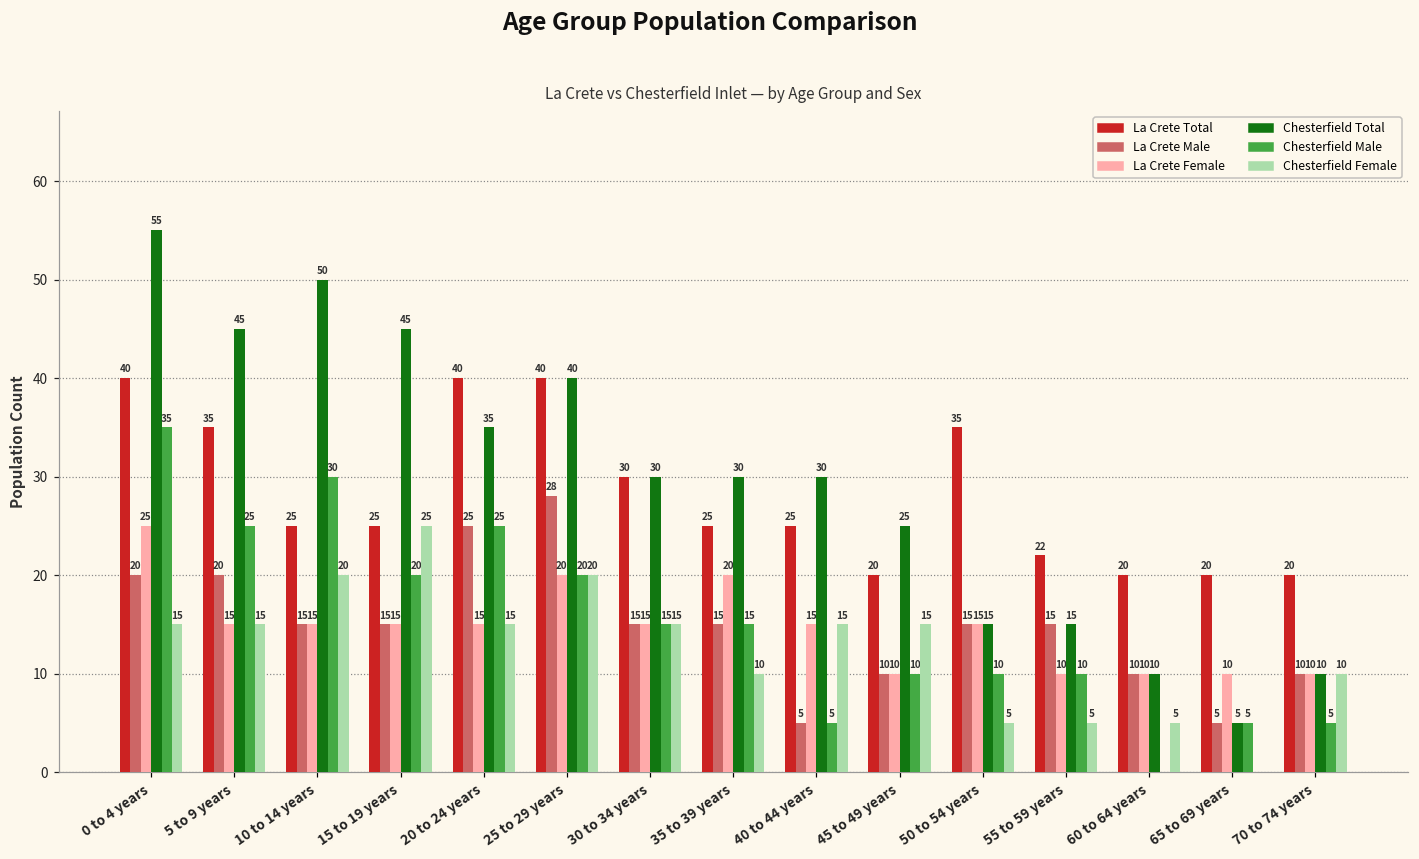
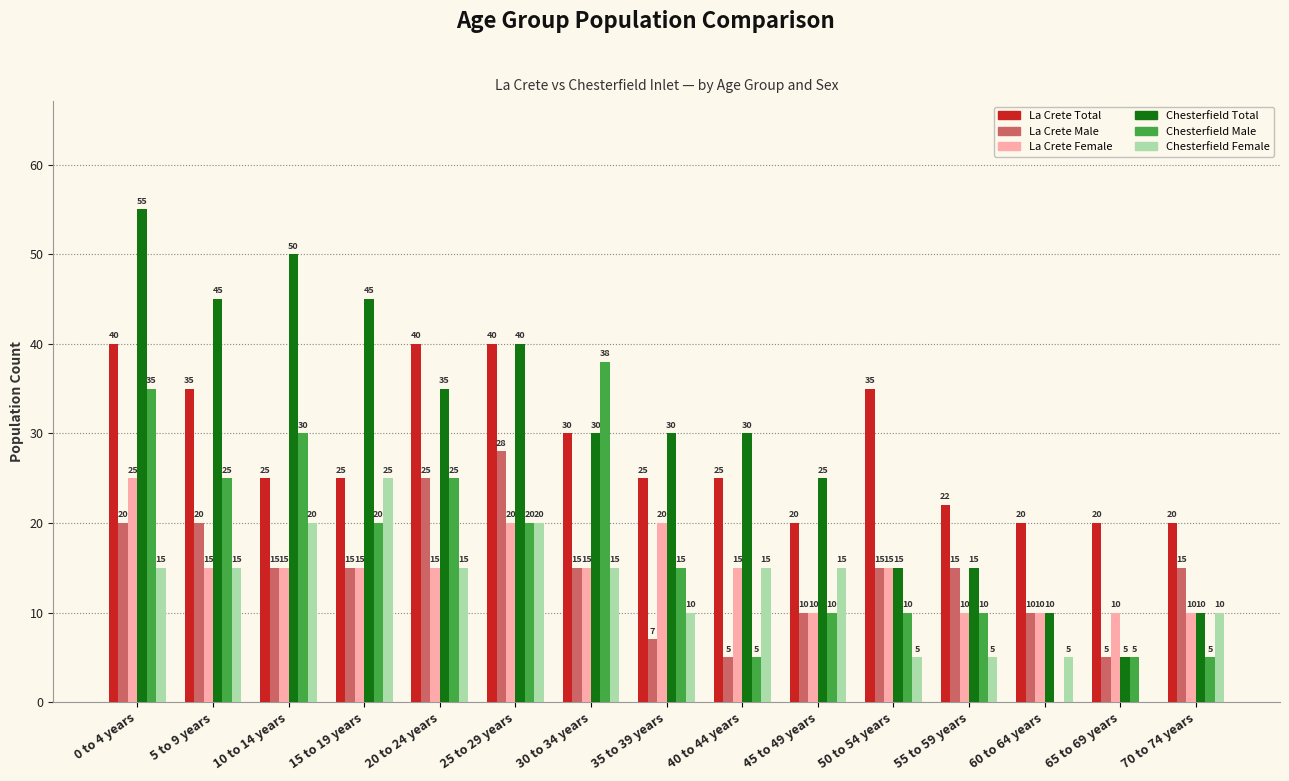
  {
    "La Crete Total": {
      "0 to 4 years": 40,
      "5 to 9 years": 35,
      "10 to 14 years": 25,
      "15 to 19 years": 25,
      "20 to 24 years": 40,
      "25 to 29 years": 40,
      "30 to 34 years": 30,
      "35 to 39 years": 25,
      "40 to 44 years": 25,
      "45 to 49 years": 20,
      "50 to 54 years": 35,
      "55 to 59 years": 22,
      "60 to 64 years": 20,
      "65 to 69 years": 20,
      "70 to 74 years": 20
    },
    "La Crete Male": {
      "0 to 4 years": 20,
      "5 to 9 years": 20,
      "10 to 14 years": 15,
      "15 to 19 years": 15,
      "20 to 24 years": 25,
      "25 to 29 years": 28,
      "30 to 34 years": 15,
-     "35 to 39 years": 15,
+     "35 to 39 years": 7,
      "40 to 44 years": 5,
      "45 to 49 years": 10,
      "50 to 54 years": 15,
      "55 to 59 years": 15,
      "60 to 64 years": 10,
      "65 to 69 years": 5,
-     "70 to 74 years": 10
+     "70 to 74 years": 15
    },
    "La Crete Female": {
      "0 to 4 years": 25,
      "5 to 9 years": 15,
      "10 to 14 years": 15,
      "15 to 19 years": 15,
      "20 to 24 years": 15,
      "25 to 29 years": 20,
      "30 to 34 years": 15,
      "35 to 39 years": 20,
      "40 to 44 years": 15,
      "45 to 49 years": 10,
      "50 to 54 years": 15,
      "55 to 59 years": 10,
      "60 to 64 years": 10,
      "65 to 69 years": 10,
      "70 to 74 years": 10
    },
    "Chesterfield Total": {
      "0 to 4 years": 55,
      "5 to 9 years": 45,
      "10 to 14 years": 50,
      "15 to 19 years": 45,
      "20 to 24 years": 35,
      "25 to 29 years": 40,
      "30 to 34 years": 30,
      "35 to 39 years": 30,
      "40 to 44 years": 30,
      "45 to 49 years": 25,
      "50 to 54 years": 15,
      "55 to 59 years": 15,
      "60 to 64 years": 10,
      "65 to 69 years": 5,
      "70 to 74 years": 10
    },
    "Chesterfield Male": {
      "0 to 4 years": 35,
      "5 to 9 years": 25,
      "10 to 14 years": 30,
      "15 to 19 years": 20,
      "20 to 24 years": 25,
      "25 to 29 years": 20,
-     "30 to 34 years": 15,
+     "30 to 34 years": 38,
      "35 to 39 years": 15,
      "40 to 44 years": 5,
      "45 to 49 years": 10,
      "50 to 54 years": 10,
      "55 to 59 years": 10,
      "65 to 69 years": 5,
      "70 to 74 years": 5
    },
    "Chesterfield Female": {
      "0 to 4 years": 15,
      "5 to 9 years": 15,
      "10 to 14 years": 20,
      "15 to 19 years": 25,
      "20 to 24 years": 15,
      "25 to 29 years": 20,
      "30 to 34 years": 15,
      "35 to 39 years": 10,
      "40 to 44 years": 15,
      "45 to 49 years": 15,
      "50 to 54 years": 5,
      "55 to 59 years": 5,
      "60 to 64 years": 5,
      "70 to 74 years": 10
    }
  }
